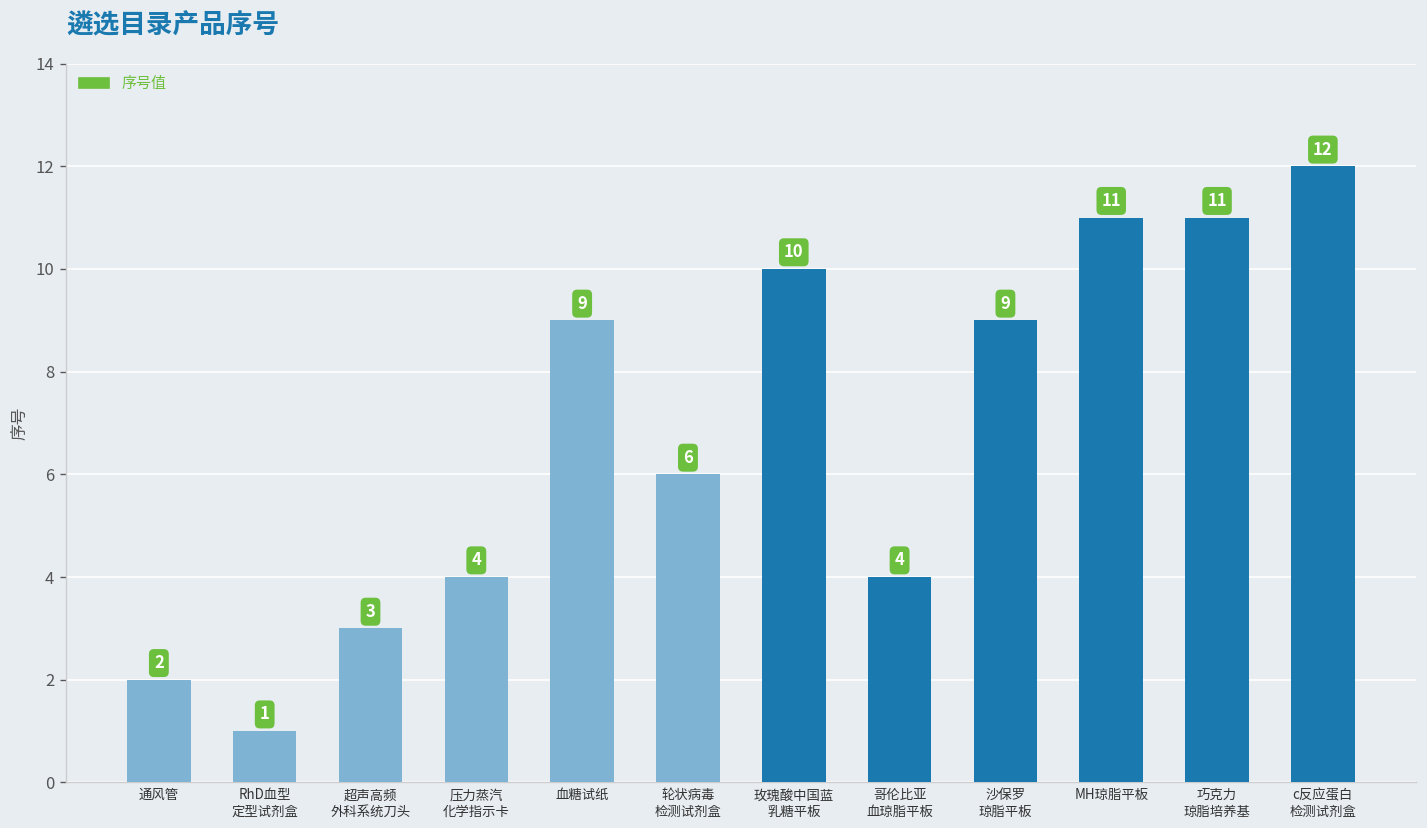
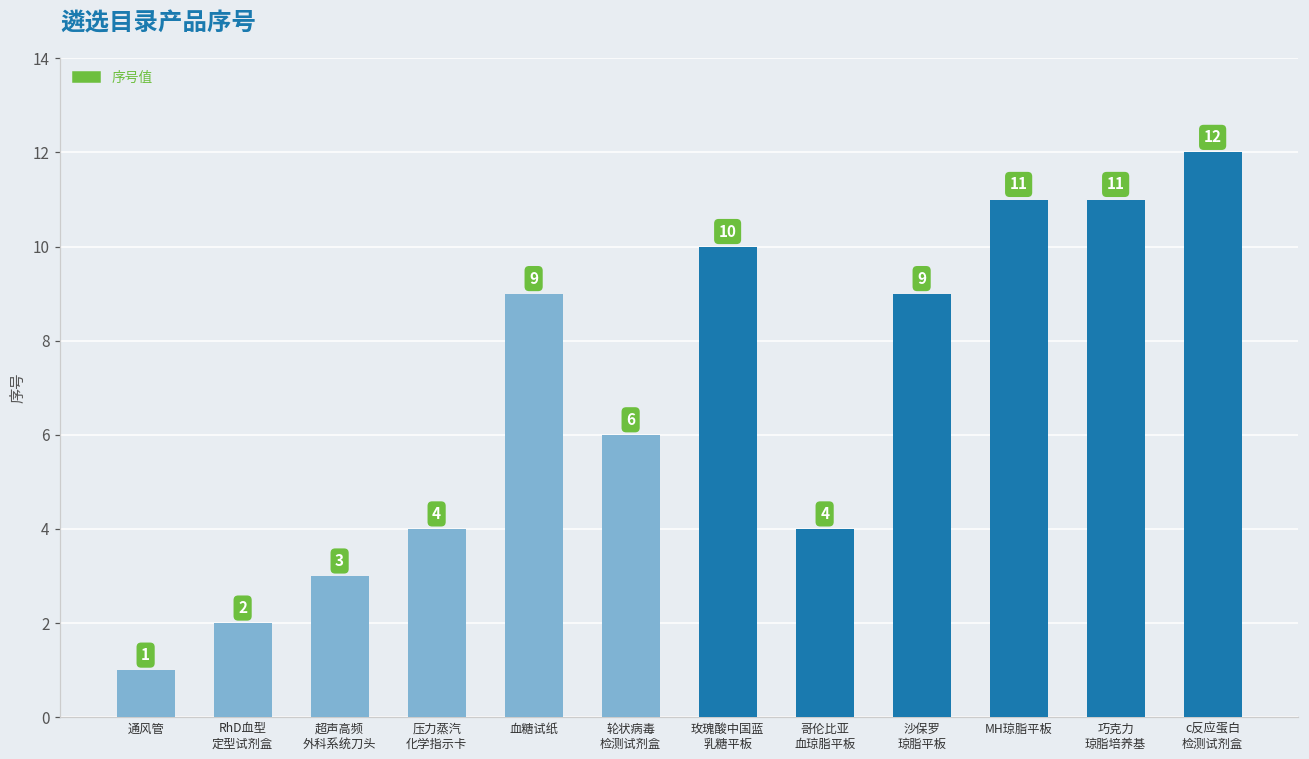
  {
-   "通风管": 2,
-   "RhD血型 定型试剂盒": 1
+   "通风管": 1,
+   "RhD血型 定型试剂盒": 2
  }
